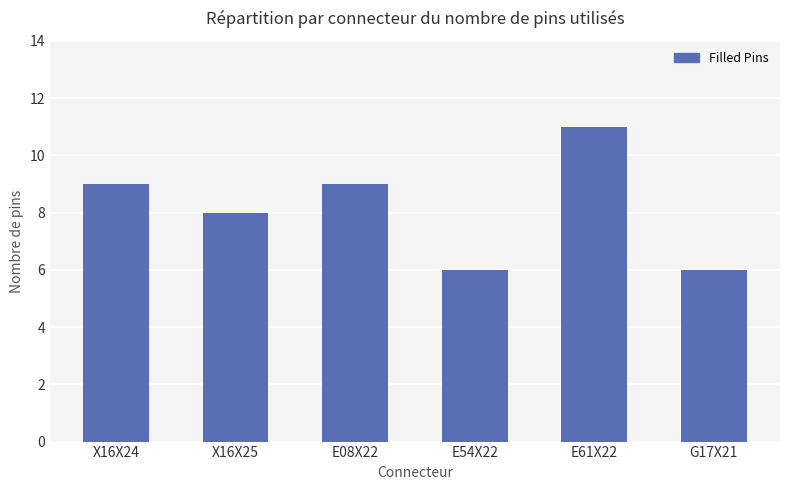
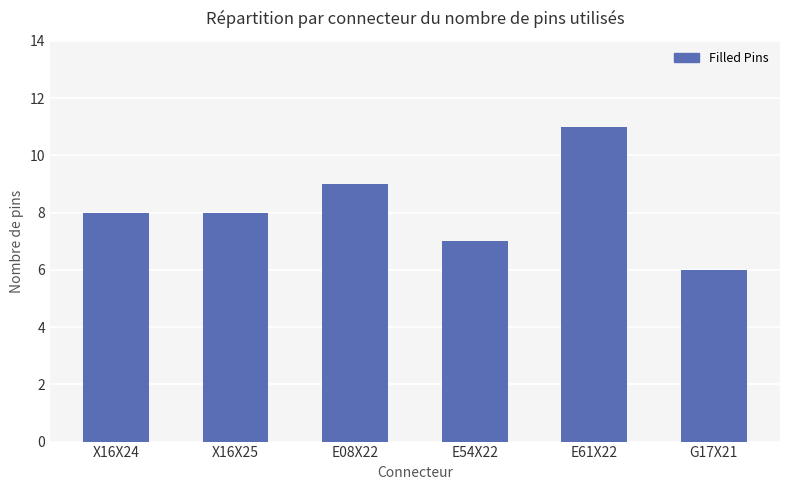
  {
-   "X16X24": 9,
+   "X16X24": 8,
    "X16X25": 8,
    "E08X22": 9,
-   "E54X22": 6,
+   "E54X22": 7,
    "E61X22": 11,
    "G17X21": 6
  }
